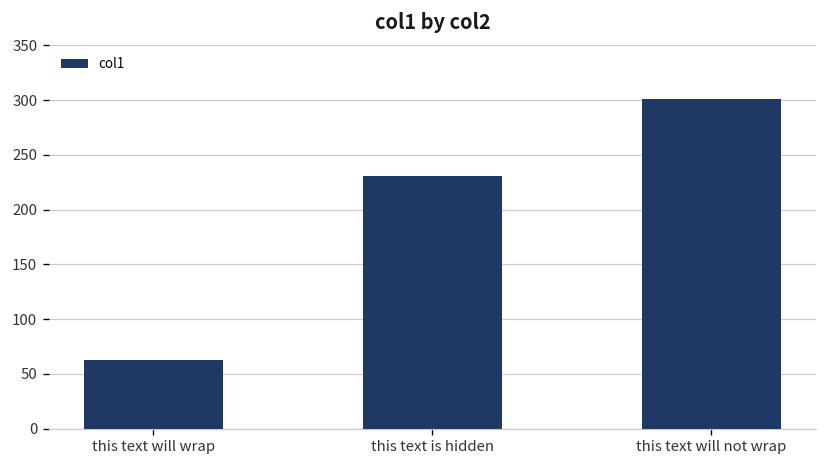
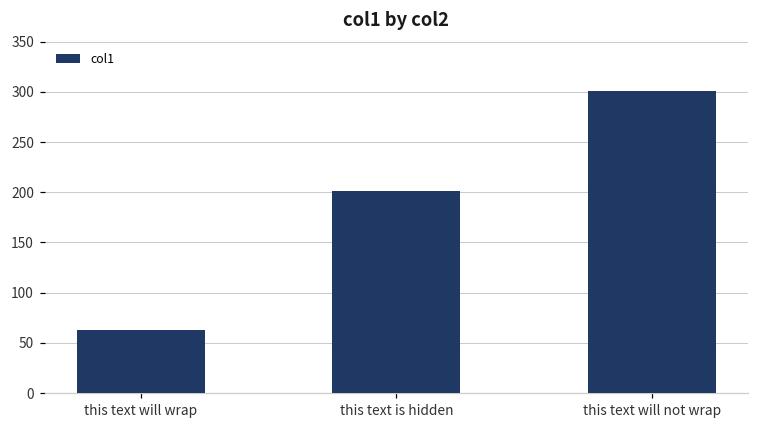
  {
    "this text will wrap": 60,
-   "this text is hidden": 230,
+   "this text is hidden": 200,
    "this text will not wrap": 300
  }
